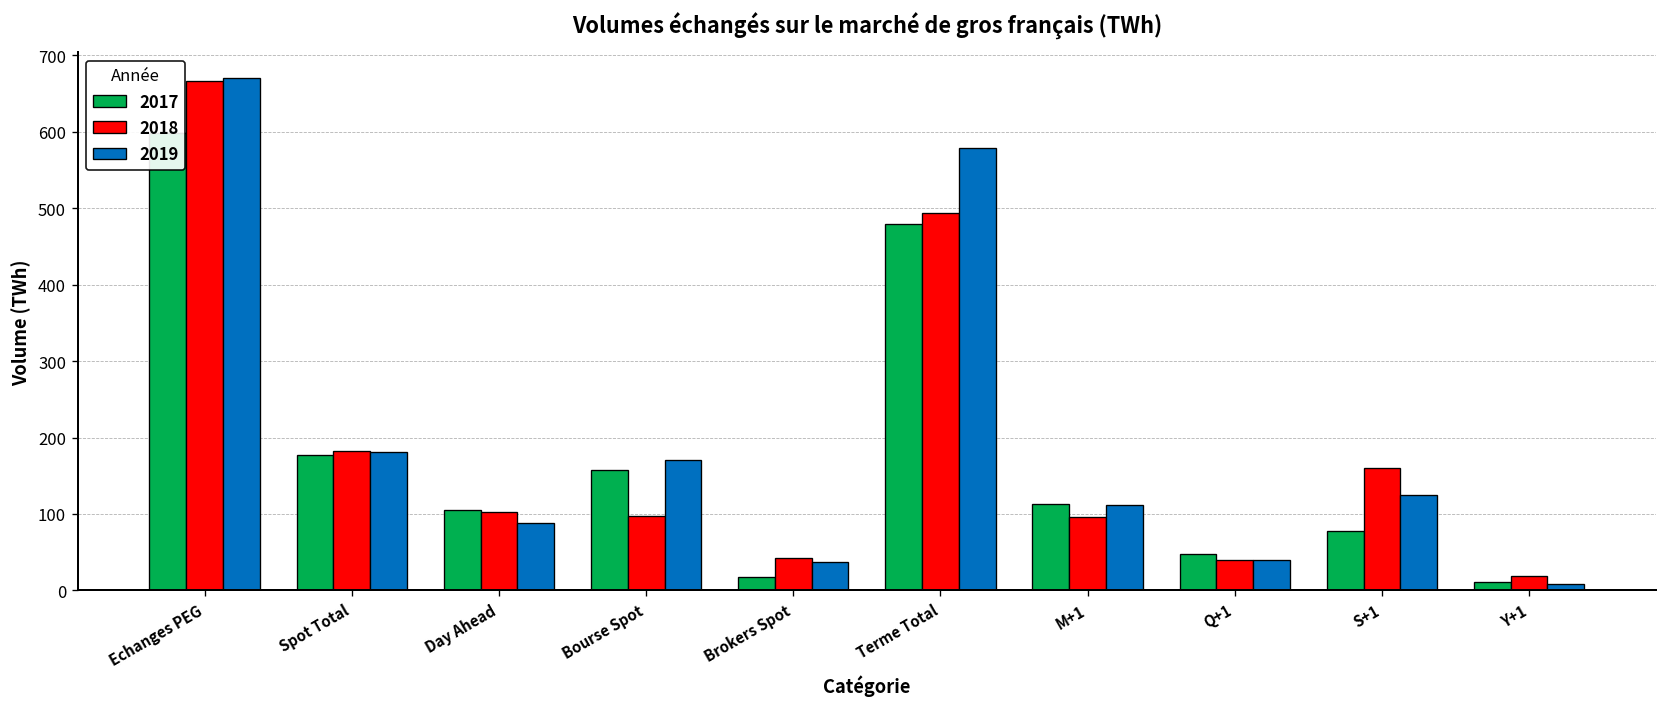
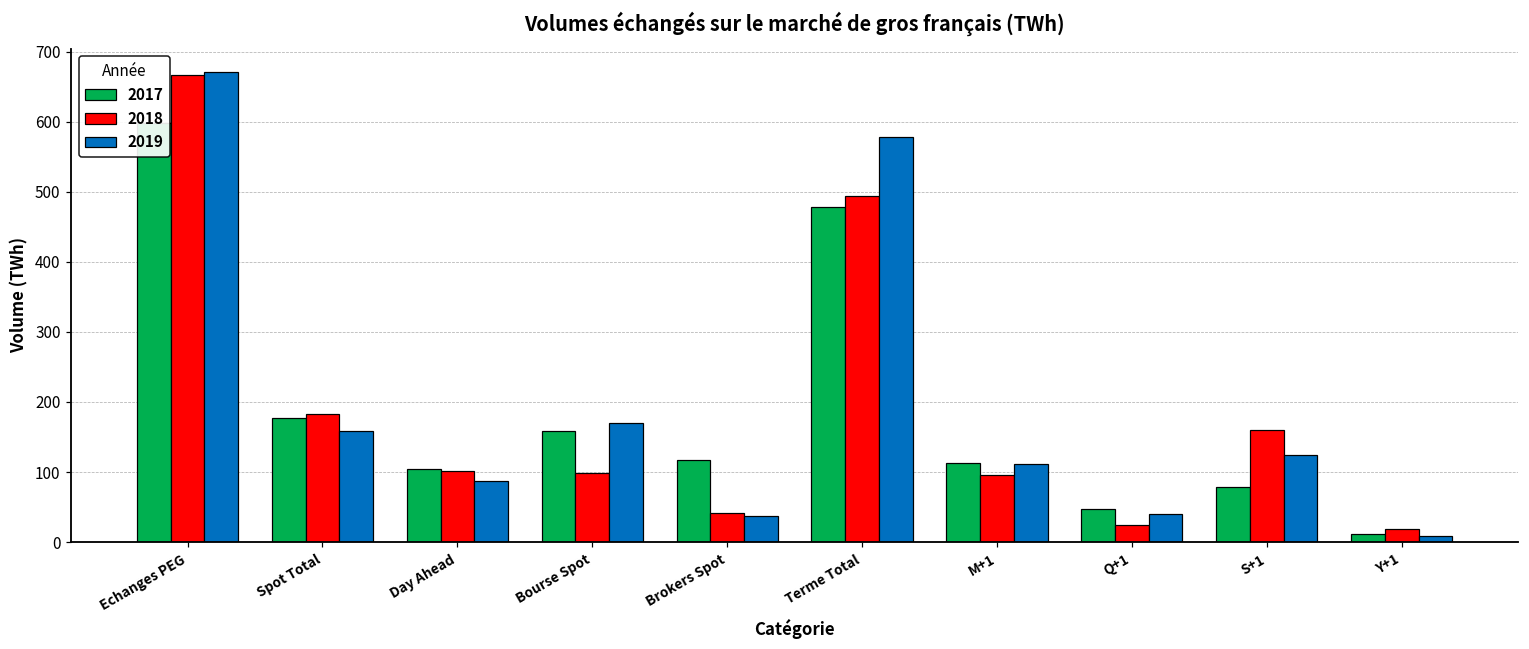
  {
    "2017": {
      "Spot Total": 180,
      "Day Ahead": 110,
      "Bourse Spot": 160,
-     "Brokers Spot": 20,
+     "Brokers Spot": 120,
      "Terme Total": 480,
      "M+1": 110,
      "Q+1": 50,
      "S+1": 80,
      "Y+1": 10
    },
    "2018": {
      "Echanges PEG": 670,
      "Spot Total": 180,
      "Day Ahead": 100,
      "Bourse Spot": 100,
      "Brokers Spot": 40,
      "Terme Total": 490,
      "M+1": 100,
-     "Q+1": 40,
+     "Q+1": 30,
      "S+1": 160,
      "Y+1": 20
    },
    "2019": {
      "Echanges PEG": 670,
-     "Spot Total": 180,
+     "Spot Total": 160,
      "Day Ahead": 90,
      "Bourse Spot": 170,
      "Brokers Spot": 40,
      "Terme Total": 580,
      "M+1": 110,
      "Q+1": 40,
      "S+1": 120,
      "Y+1": 10
    }
  }
